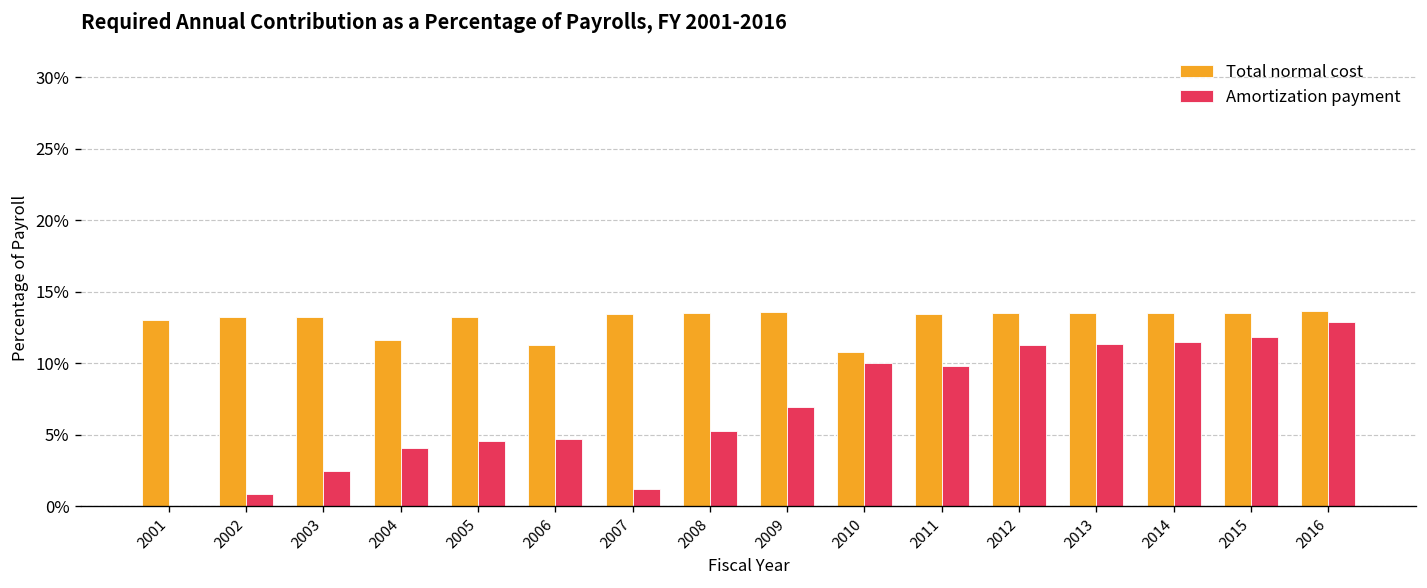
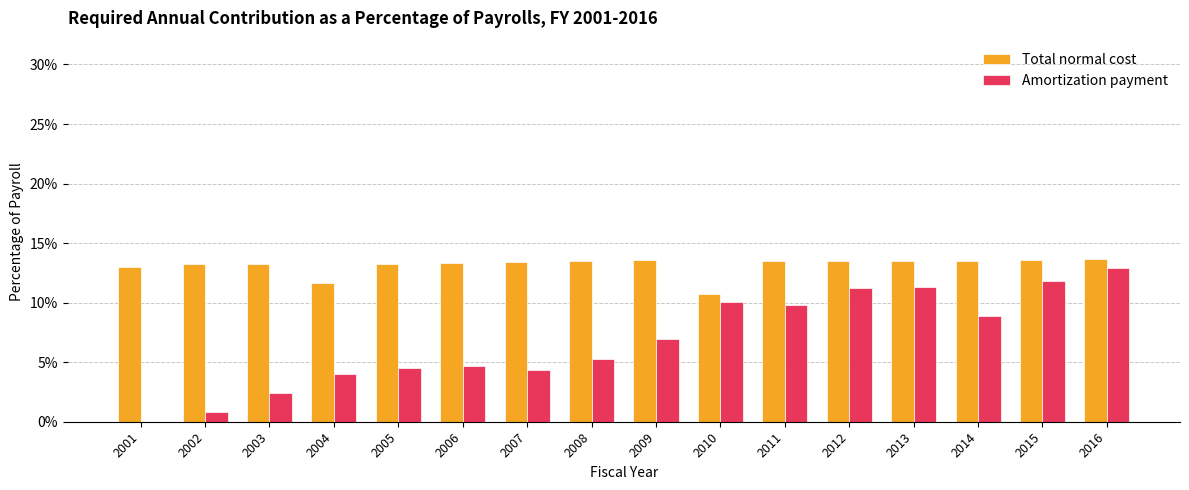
  {
    "Total normal cost": {
      "2001": "13.0%",
      "2002": "13.2%",
      "2003": "13.2%",
      "2004": "11.6%",
      "2005": "13.3%",
-     "2006": "11.3%",
+     "2006": "13.3%",
      "2007": "13.4%",
      "2008": "13.5%",
      "2009": "13.6%",
      "2010": "10.8%",
      "2011": "13.5%",
      "2012": "13.5%",
      "2013": "13.5%",
      "2014": "13.5%",
      "2015": "13.5%",
      "2016": "13.7%"
    },
    "Amortization payment": {
      "2001": "0.0%",
      "2002": "0.8%",
      "2003": "2.4%",
      "2004": "4.0%",
      "2005": "4.5%",
      "2006": "4.7%",
-     "2007": "1.2%",
+     "2007": "4.3%",
      "2008": "5.3%",
      "2009": "6.9%",
      "2010": "10.0%",
      "2011": "9.8%",
      "2012": "11.2%",
      "2013": "11.4%",
-     "2014": "11.5%",
+     "2014": "8.9%",
      "2015": "11.8%",
      "2016": "12.9%"
    }
  }
